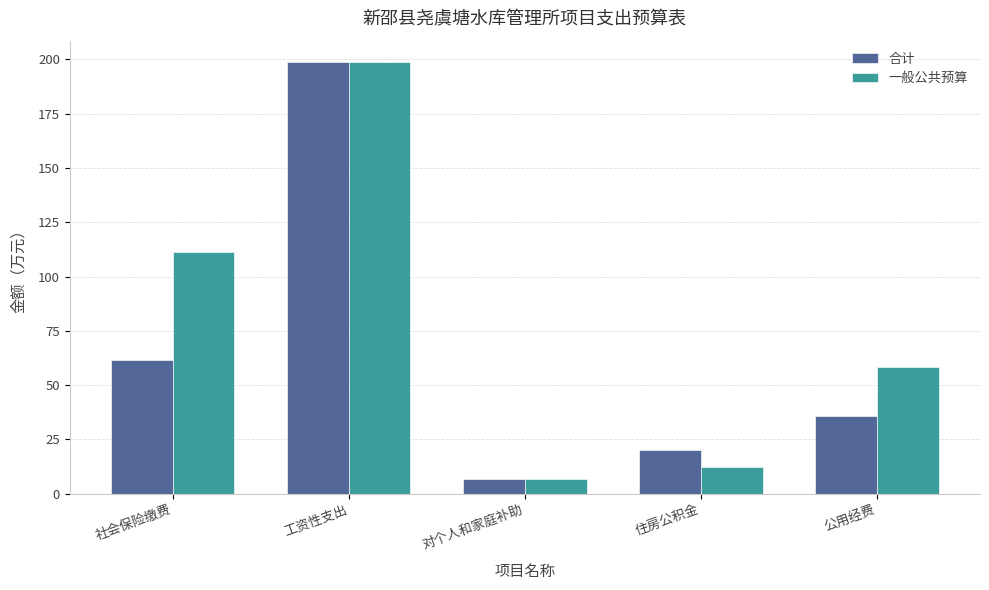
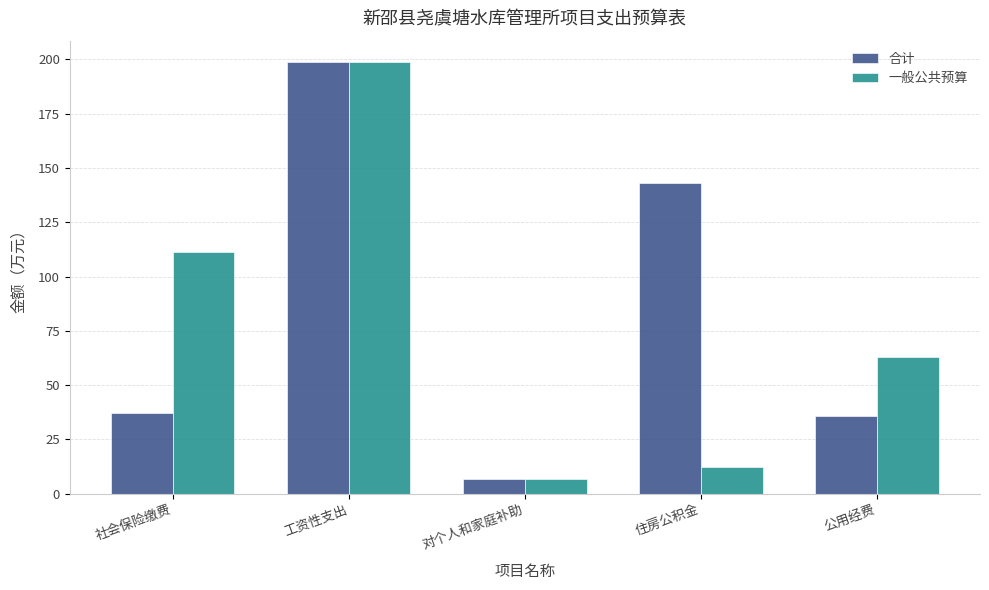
  {
    "合计": {
-     "社会保险缴费": 61,
+     "社会保险缴费": 37,
      "工资性支出": 199,
      "对个人和家庭补助": 7,
-     "住房公积金": 20,
+     "住房公积金": 143,
      "公用经费": 36
    },
    "一般公共预算": {
      "社会保险缴费": 111,
      "工资性支出": 199,
      "对个人和家庭补助": 7,
      "住房公积金": 12,
-     "公用经费": 58
+     "公用经费": 63
    }
  }
